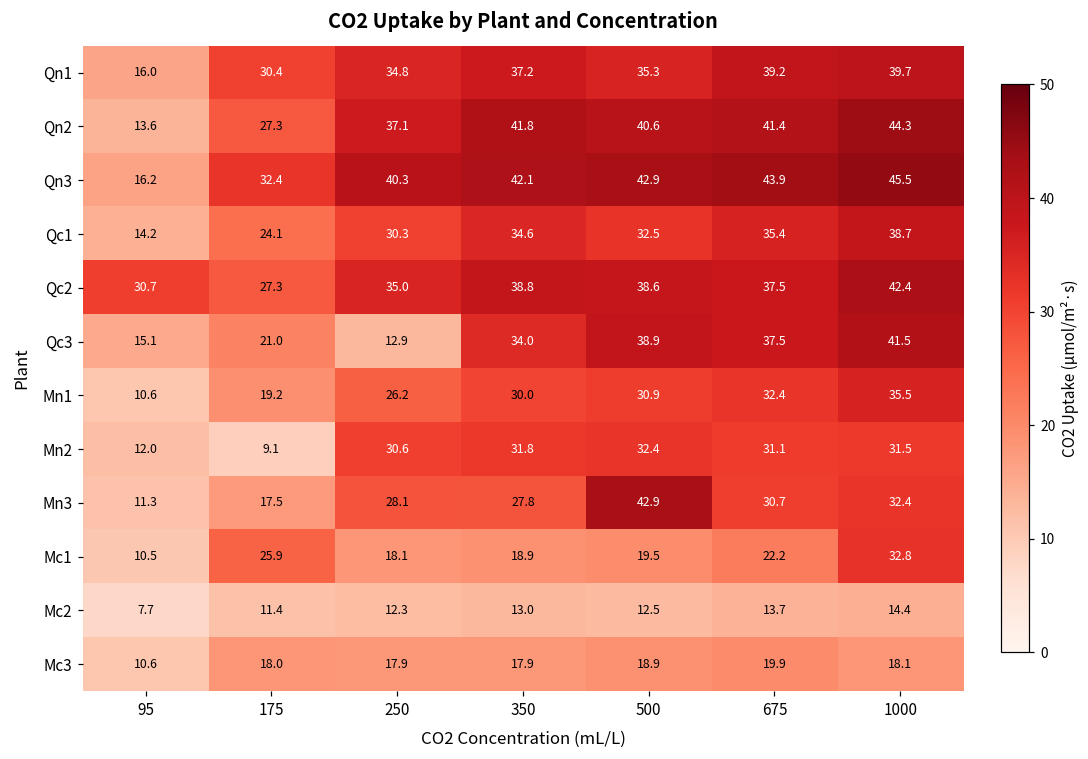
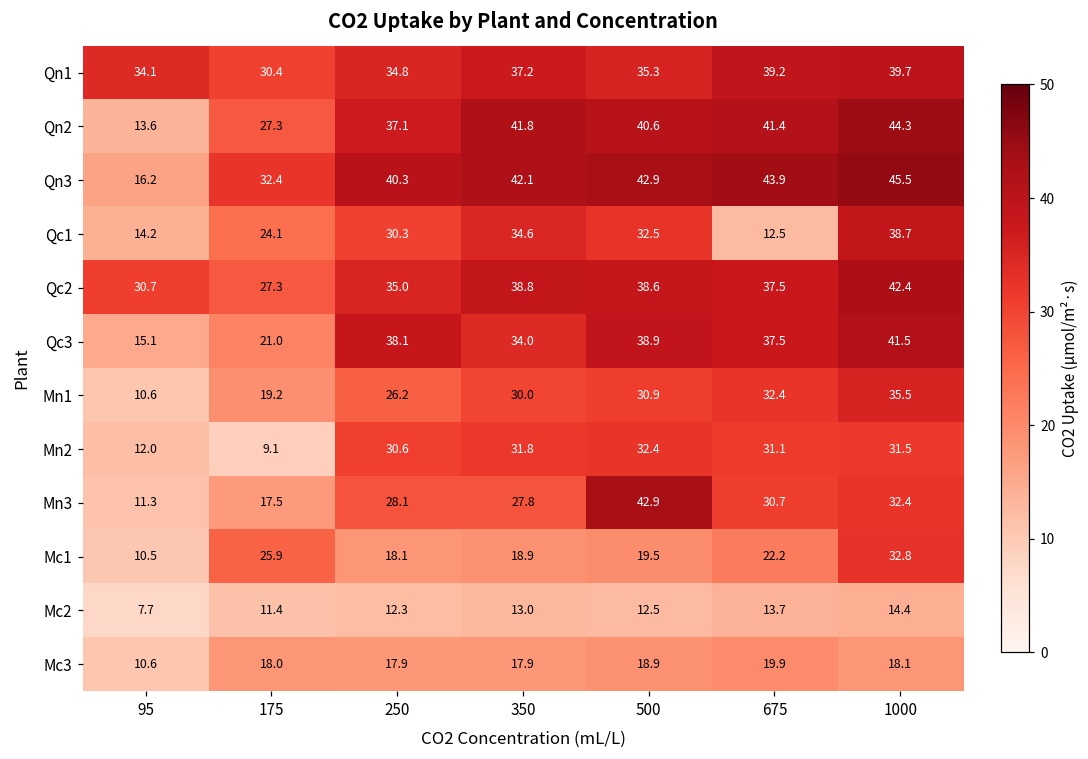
  {
    "Qn1": {
-     "95": 16.0,
+     "95": 34.1,
      "175": 30.4,
      "250": 34.8,
      "350": 37.2,
      "500": 35.3,
      "675": 39.2,
      "1000": 39.7
    },
    "Qn2": {
      "95": 13.6,
      "175": 27.3,
      "250": 37.1,
      "350": 41.8,
      "500": 40.6,
      "675": 41.4,
      "1000": 44.3
    },
    "Qn3": {
      "95": 16.2,
      "175": 32.4,
      "250": 40.3,
      "350": 42.1,
      "500": 42.9,
      "675": 43.9,
      "1000": 45.5
    },
    "Qc1": {
      "95": 14.2,
      "175": 24.1,
      "250": 30.3,
      "350": 34.6,
      "500": 32.5,
-     "675": 35.4,
+     "675": 12.5,
      "1000": 38.7
    },
    "Qc2": {
      "95": 30.7,
      "175": 27.3,
      "250": 35.0,
      "350": 38.8,
      "500": 38.6,
      "675": 37.5,
      "1000": 42.4
    },
    "Qc3": {
      "95": 15.1,
      "175": 21.0,
-     "250": 12.9,
+     "250": 38.1,
      "350": 34.0,
      "500": 38.9,
      "675": 37.5,
      "1000": 41.5
    },
    "Mn1": {
      "95": 10.6,
      "175": 19.2,
      "250": 26.2,
      "350": 30.0,
      "500": 30.9,
      "675": 32.4,
      "1000": 35.5
    },
    "Mn2": {
      "95": 12.0,
      "175": 9.1,
      "250": 30.6,
      "350": 31.8,
      "500": 32.4,
      "675": 31.1,
      "1000": 31.5
    },
    "Mn3": {
      "95": 11.3,
      "175": 17.5,
      "250": 28.1,
      "350": 27.8,
      "500": 42.9,
      "675": 30.7,
      "1000": 32.4
    },
    "Mc1": {
      "95": 10.5,
      "175": 25.9,
      "250": 18.1,
      "350": 18.9,
      "500": 19.5,
      "675": 22.2,
      "1000": 32.8
    },
    "Mc2": {
      "95": 7.7,
      "175": 11.4,
      "250": 12.3,
      "350": 13.0,
      "500": 12.5,
      "675": 13.7,
      "1000": 14.4
    },
    "Mc3": {
      "95": 10.6,
      "175": 18.0,
      "250": 17.9,
      "350": 17.9,
      "500": 18.9,
      "675": 19.9,
      "1000": 18.1
    }
  }
